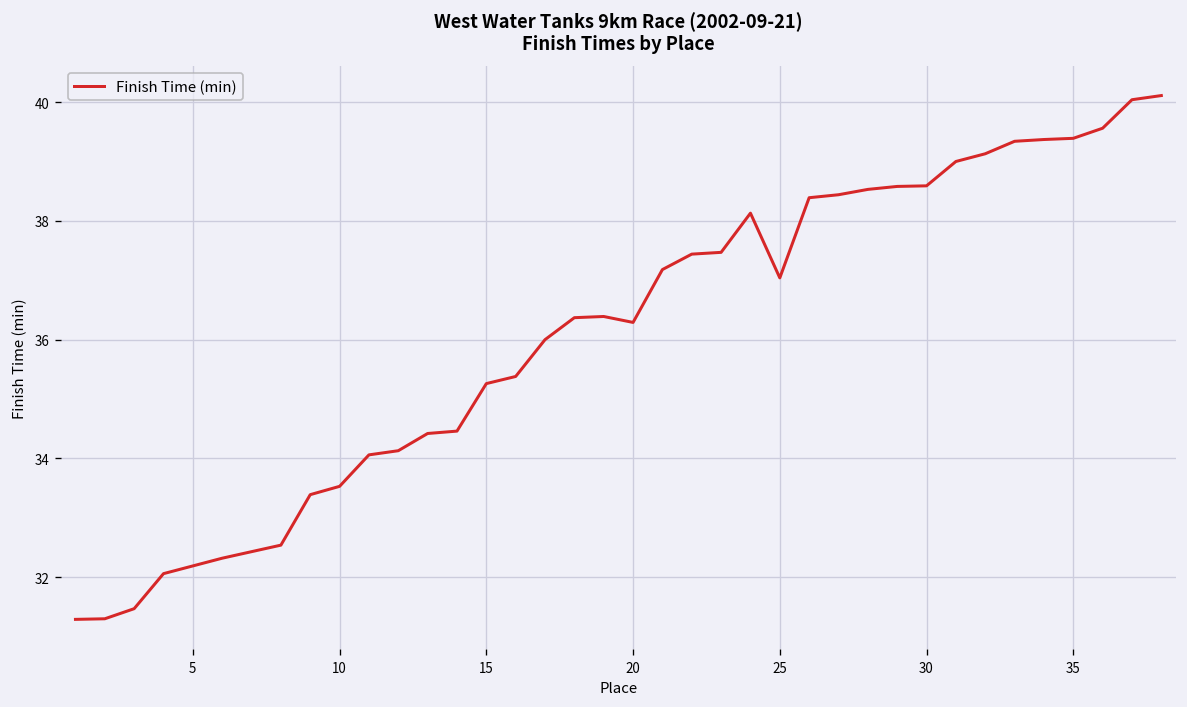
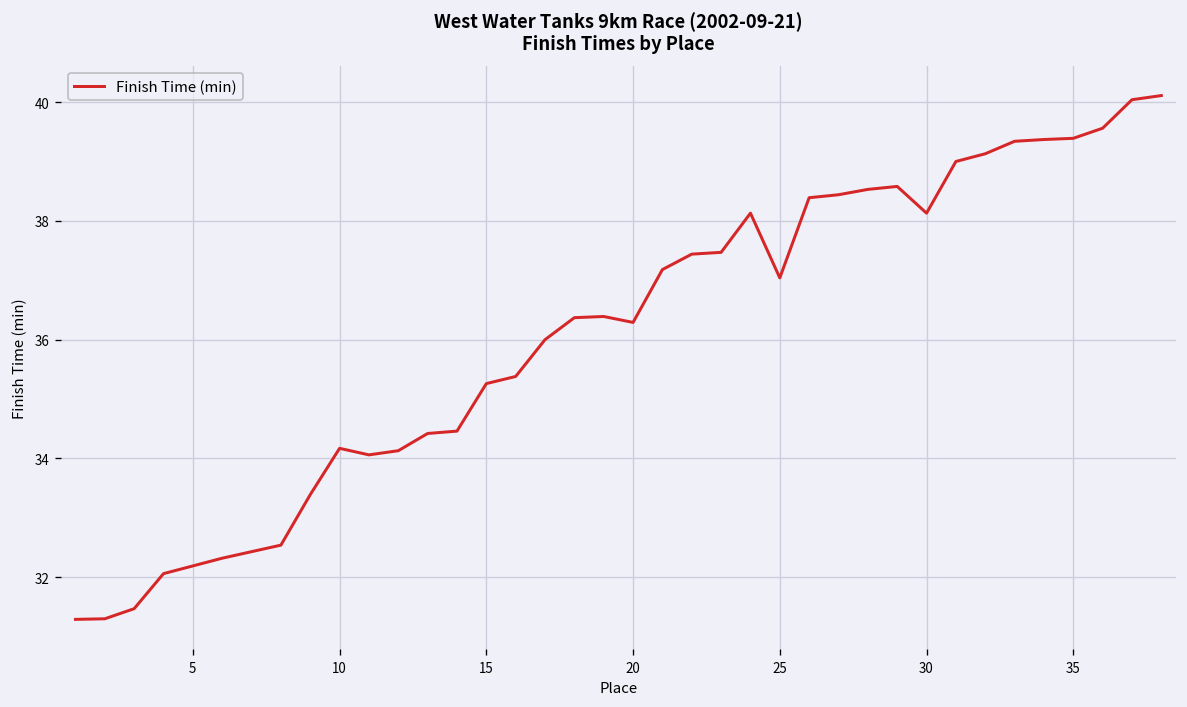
  {
    "5": 32.2,
-   "10": 33.5,
+   "10": 34.2,
    "15": 35.3,
    "20": 36.3,
    "25": 37.0,
-   "30": 38.6,
+   "30": 38.1,
    "35": 39.4
  }
